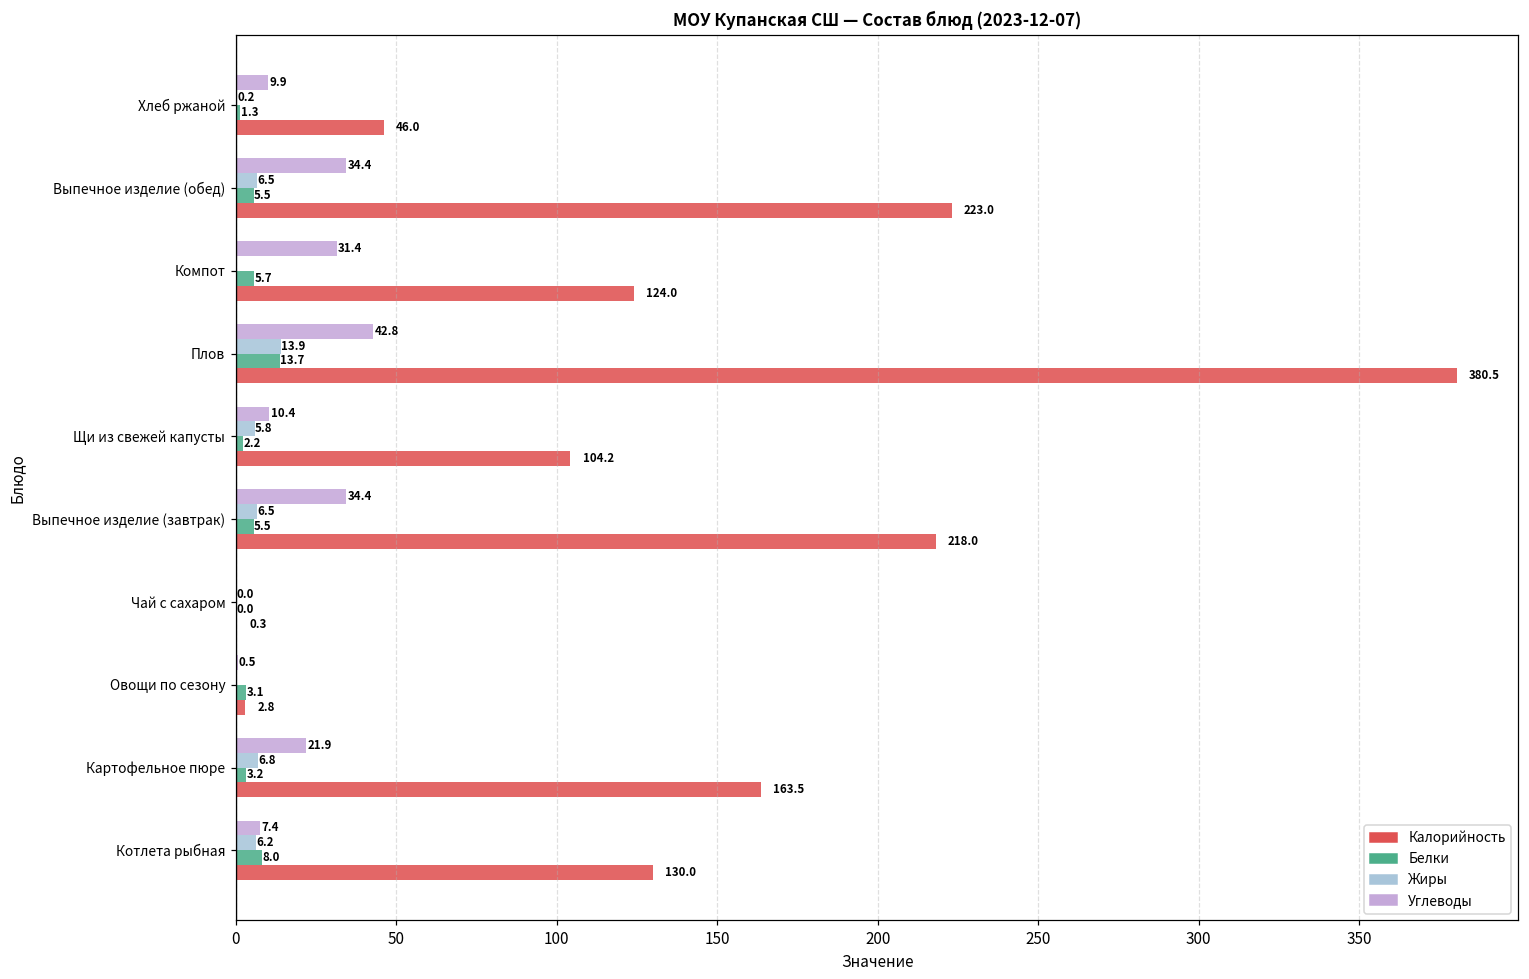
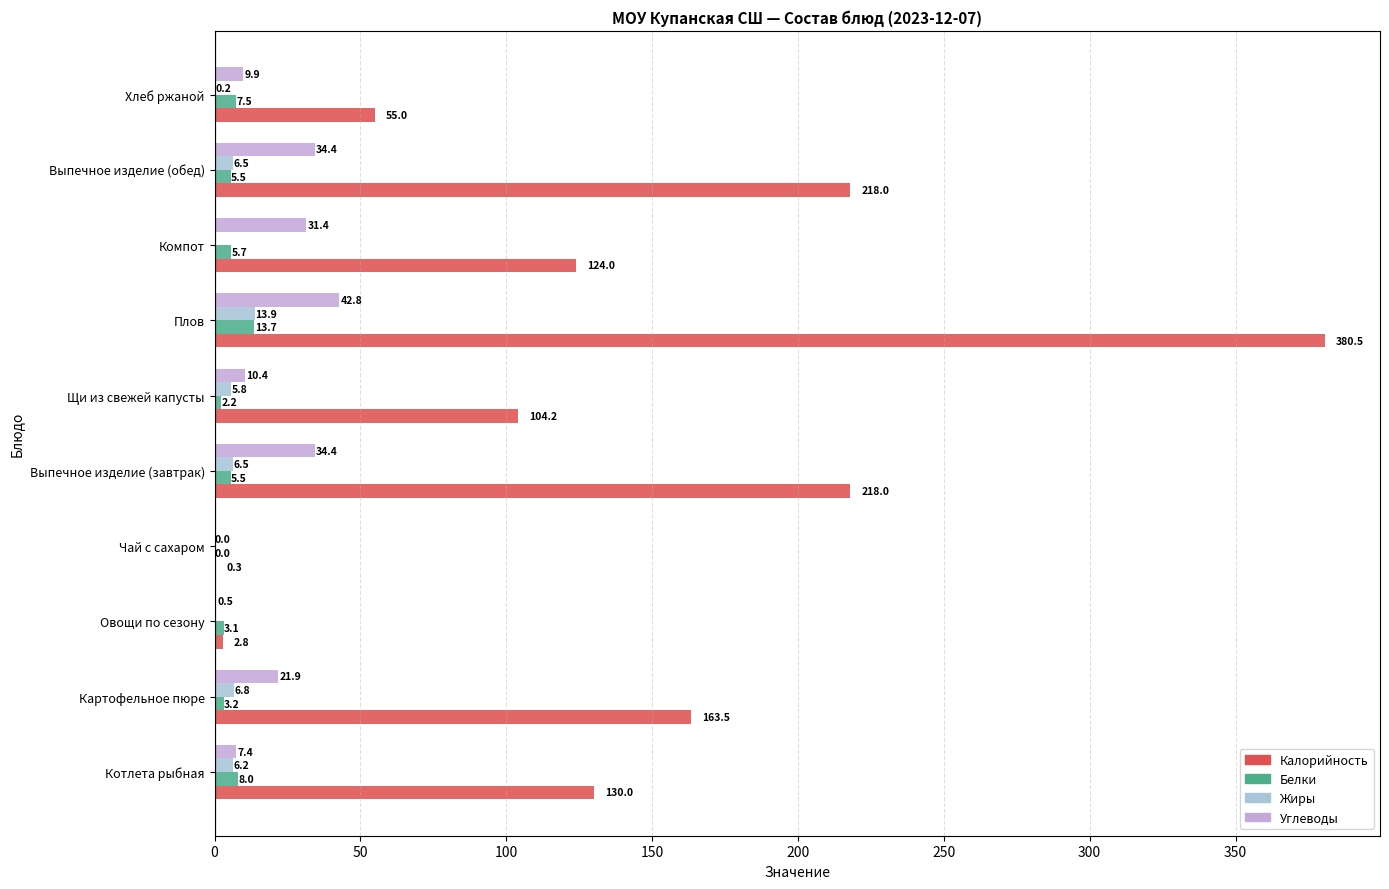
  {
    "Калорийность": {
-     "Хлеб ржаной": 46.0,
-     "Выпечное изделие (обед)": 223.0,
+     "Хлеб ржаной": 55.0,
+     "Выпечное изделие (обед)": 218.0,
      "Компот": 124.0,
      "Плов": 380.5,
      "Щи из свежей капусты": 104.2,
      "Выпечное изделие (завтрак)": 218.0,
      "Чай с сахаром": 0.3,
      "Овощи по сезону": 2.8,
      "Картофельное пюре": 163.5,
      "Котлета рыбная": 130.0
    },
    "Белки": {
-     "Хлеб ржаной": 1.3,
+     "Хлеб ржаной": 7.5,
      "Выпечное изделие (обед)": 5.5,
      "Компот": 5.7,
      "Плов": 13.7,
      "Щи из свежей капусты": 2.2,
      "Выпечное изделие (завтрак)": 5.5,
      "Чай с сахаром": 0.0,
      "Овощи по сезону": 3.1,
      "Картофельное пюре": 3.2,
      "Котлета рыбная": 8.0
    }
  }
